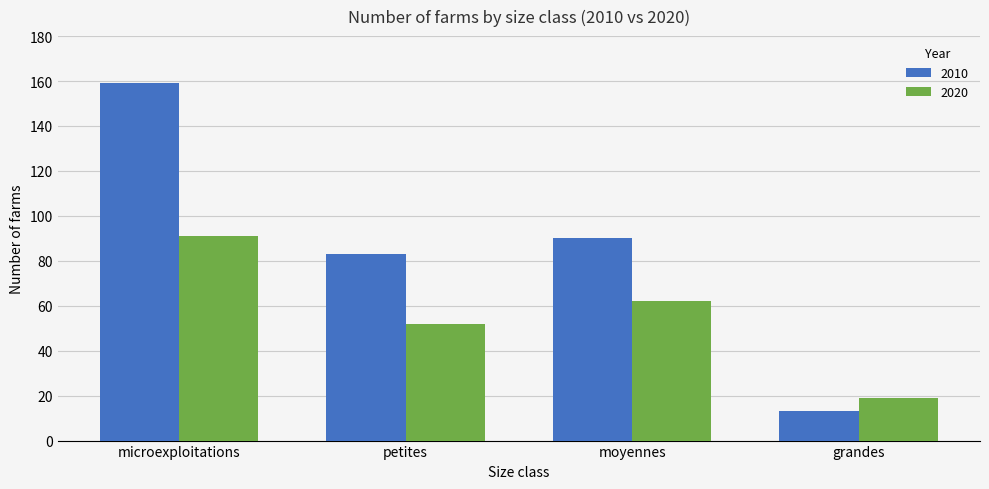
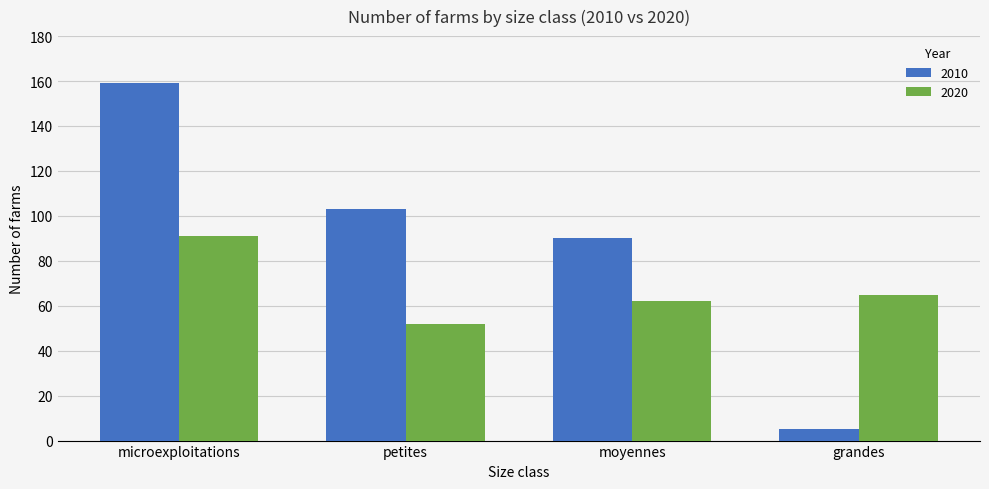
  {
    "2010": {
      "microexploitations": 159,
-     "petites": 83,
+     "petites": 103,
      "moyennes": 90,
-     "grandes": 13
+     "grandes": 5
    },
    "2020": {
      "microexploitations": 91,
      "petites": 52,
      "moyennes": 62,
-     "grandes": 19
+     "grandes": 65
    }
  }
